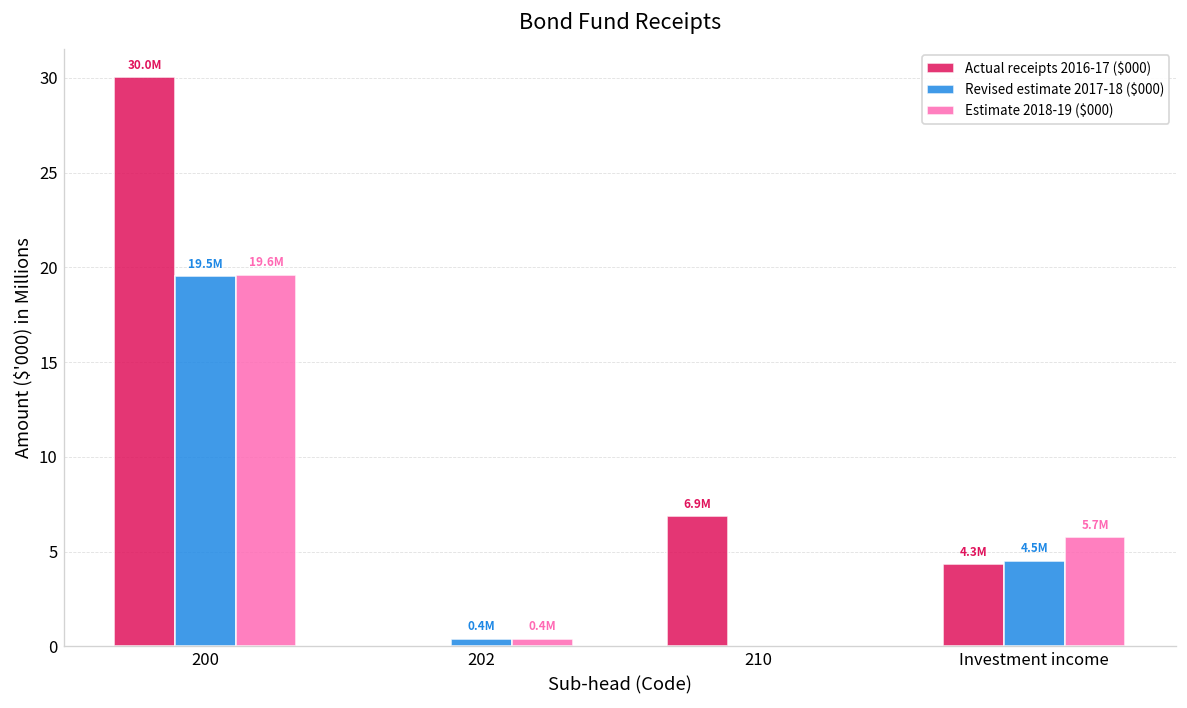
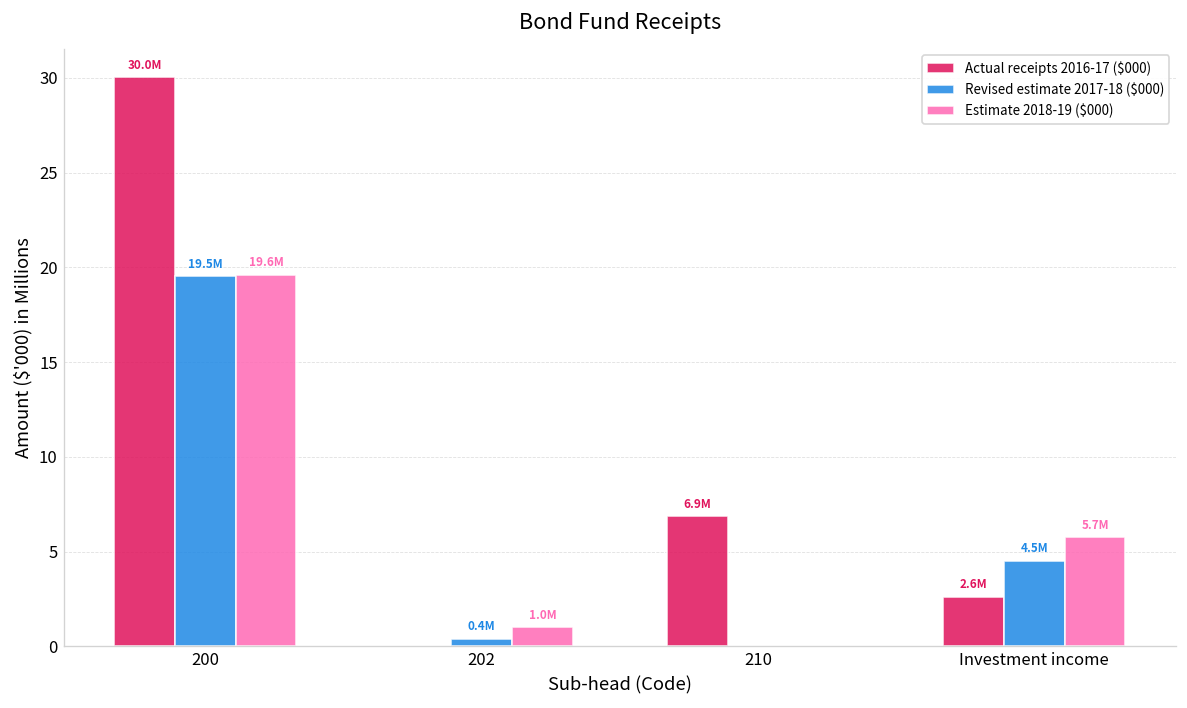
  {
    "Actual receipts 2016-17 ($000)": {
      "200": "30.0M",
      "210": "6.9M",
-     "Investment income": "4.3M"
+     "Investment income": "2.6M"
    },
    "Revised estimate 2017-18 ($000)": {
      "200": "19.5M",
      "202": "0.4M",
      "Investment income": "4.5M"
    },
    "Estimate 2018-19 ($000)": {
      "200": "19.6M",
-     "202": "0.4M",
+     "202": "1.0M",
      "Investment income": "5.7M"
    }
  }
